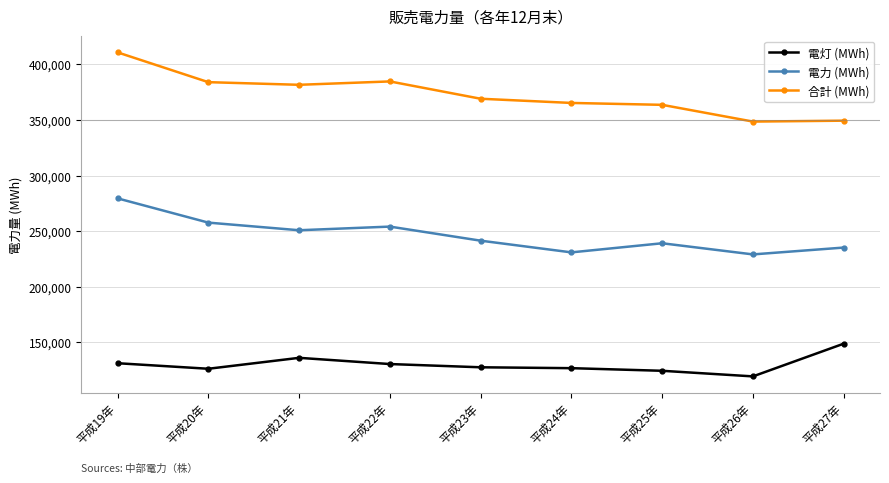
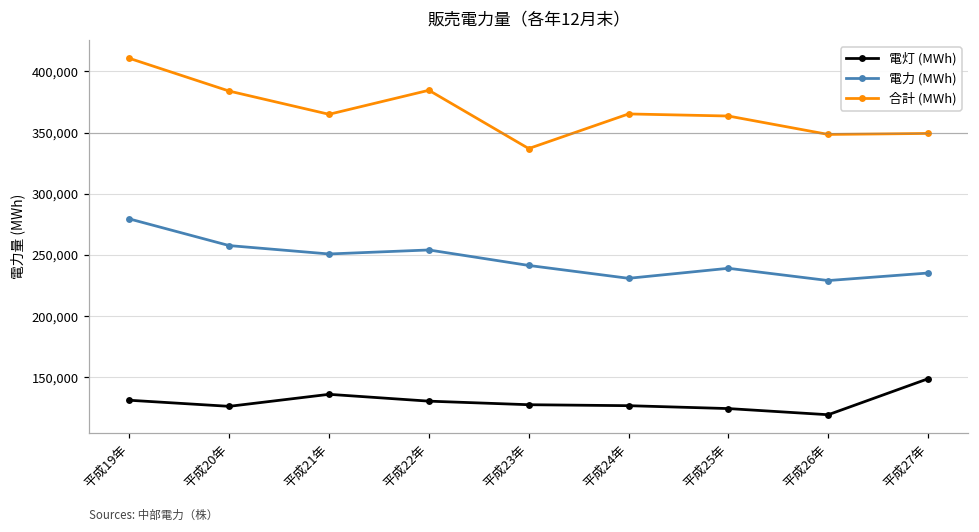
  {
    "電灯 (MWh)": {
      "平成19年": "131,000",
      "平成20年": "126,000",
      "平成21年": "136,000",
      "平成22年": "131,000",
      "平成23年": "128,000",
      "平成24年": "127,000",
      "平成25年": "124,000",
      "平成26年": "119,000",
      "平成27年": "149,000"
    },
    "電力 (MWh)": {
      "平成19年": "279,000",
      "平成20年": "258,000",
      "平成21年": "251,000",
      "平成22年": "254,000",
      "平成23年": "241,000",
      "平成24年": "231,000",
      "平成25年": "239,000",
      "平成26年": "229,000",
      "平成27年": "235,000"
    },
    "合計 (MWh)": {
      "平成19年": "411,000",
      "平成20年": "384,000",
-     "平成21年": "382,000",
+     "平成21年": "365,000",
      "平成22年": "385,000",
-     "平成23年": "369,000",
+     "平成23年": "337,000",
      "平成24年": "365,000",
      "平成25年": "364,000",
      "平成26年": "348,000",
      "平成27年": "349,000"
    }
  }
